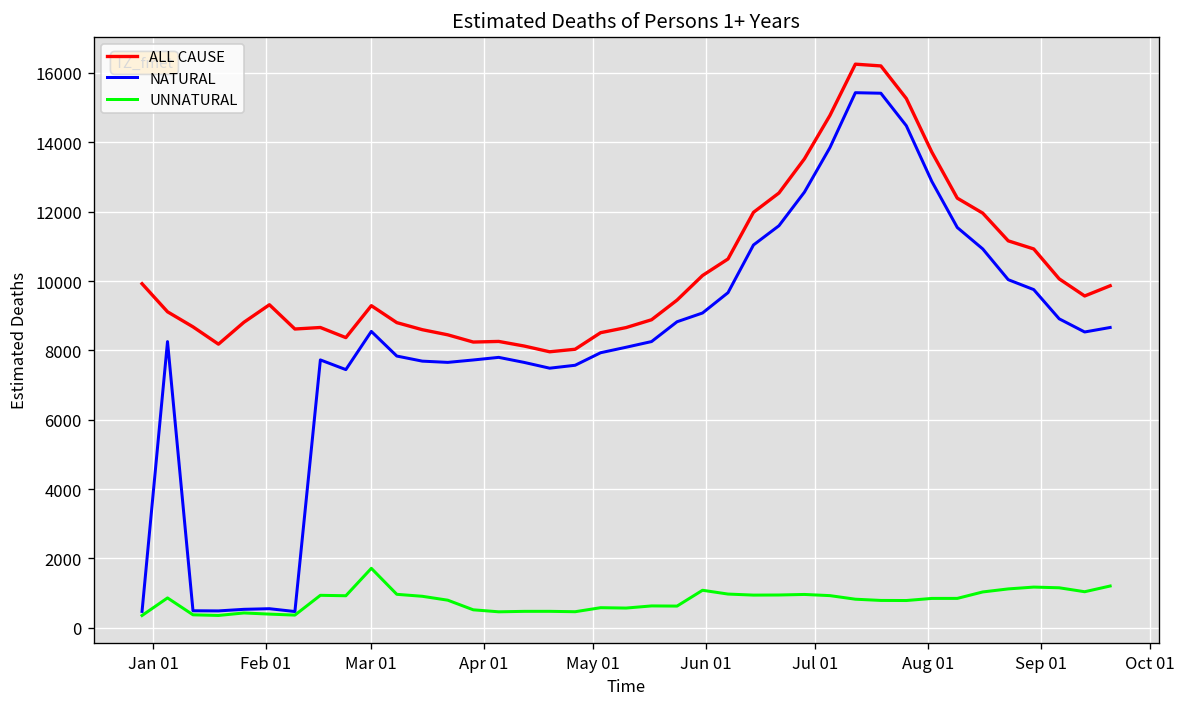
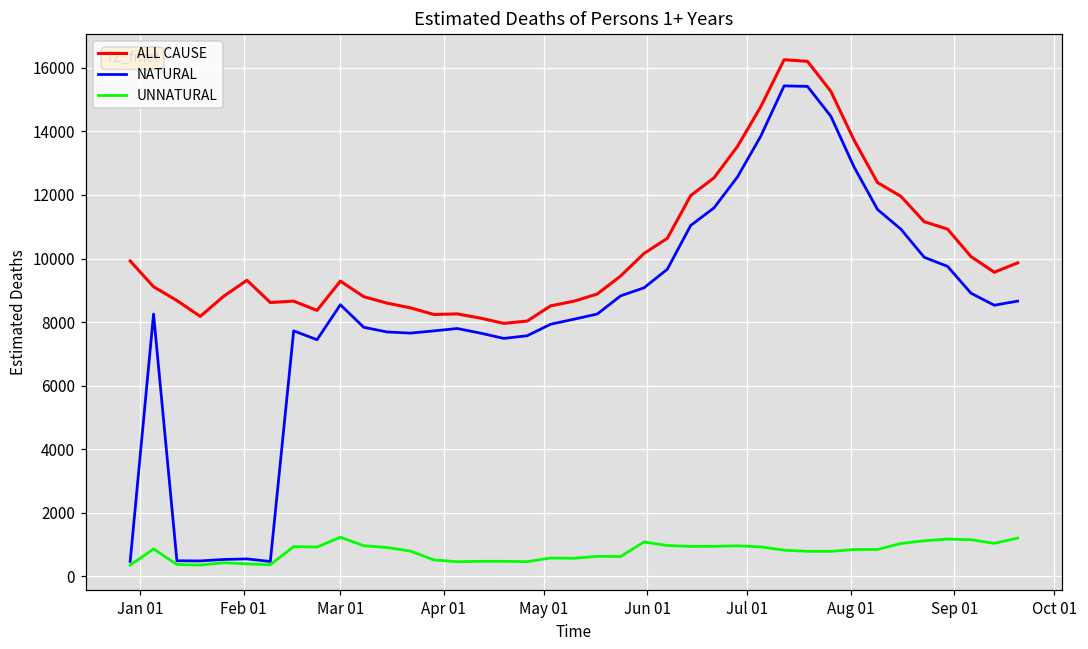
  {
    "ALL CAUSE": {
      "Mar 01": 9300
    },
    "NATURAL": {
      "Mar 01": 8500
    },
    "UNNATURAL": {
-     "Mar 01": 1700
+     "Mar 01": 1200
    }
  }
